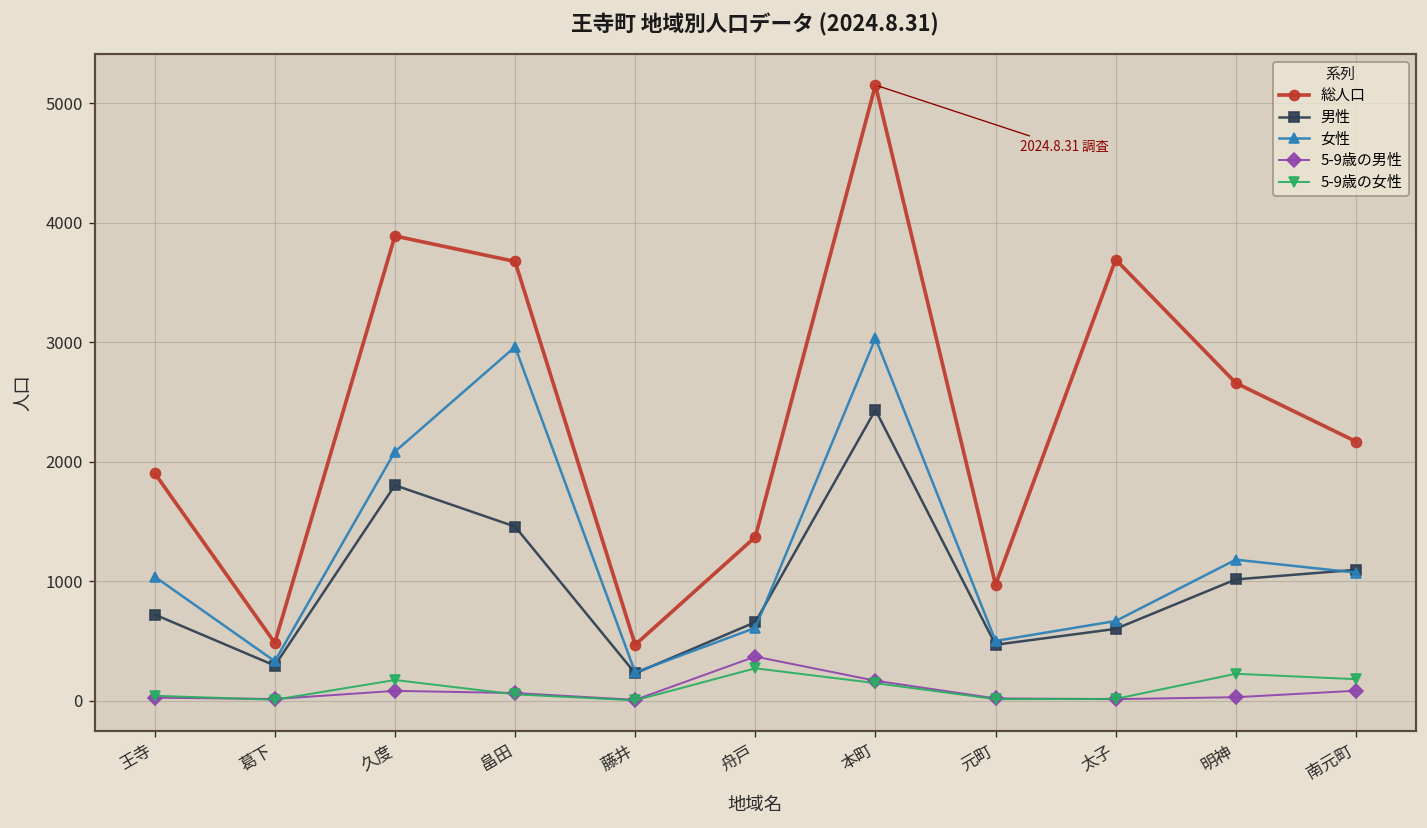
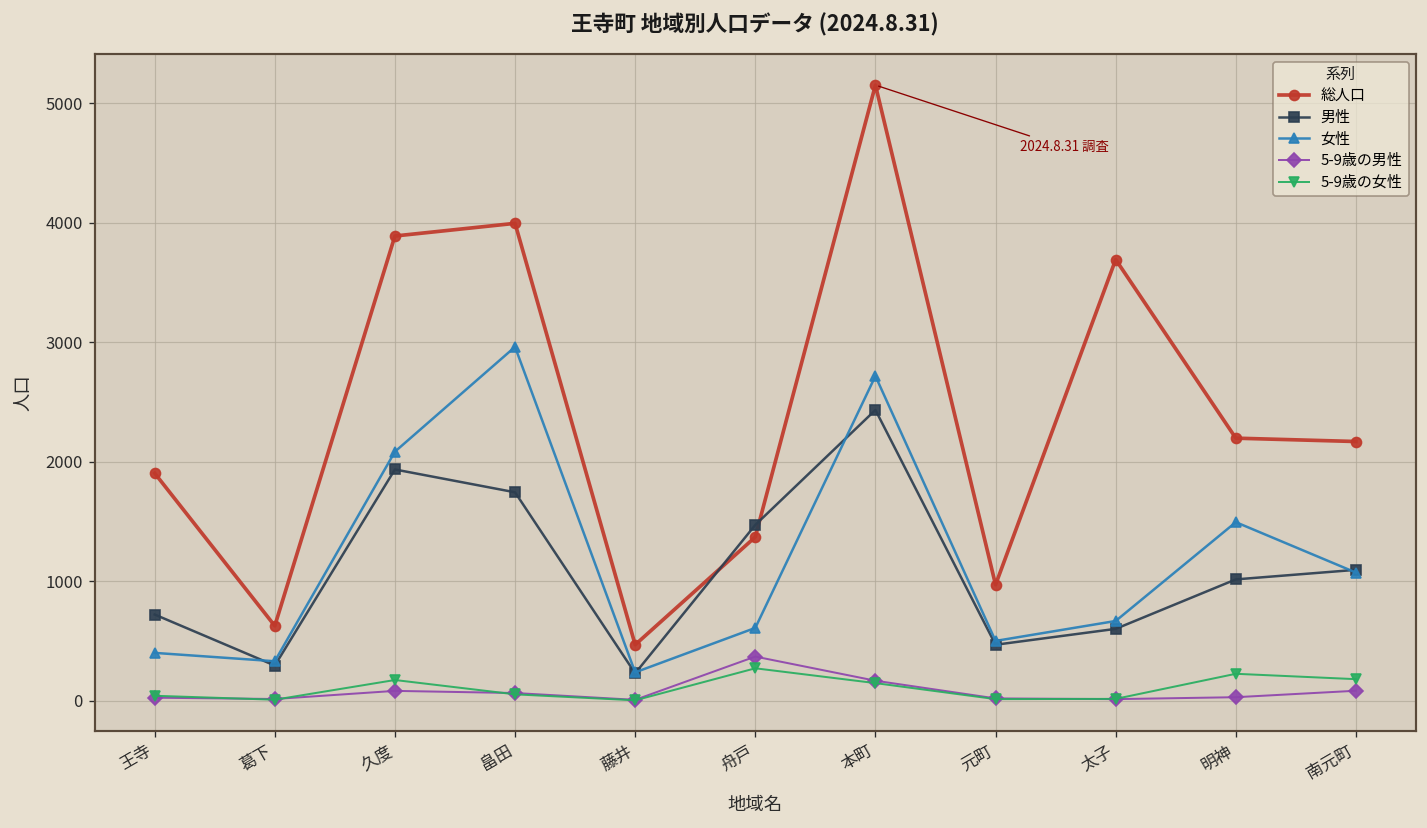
  {
    "総人口": {
      "王寺": 1900,
-     "葛下": 500,
+     "葛下": 600,
      "久度": 3900,
-     "畠田": 3700,
+     "畠田": 4000,
      "藤井": 500,
      "舟戸": 1400,
      "元町": 1000,
      "太子": 3700,
-     "明神": 2700,
+     "明神": 2200,
      "南元町": 2200
    },
    "男性": {
      "王寺": 700,
      "葛下": 300,
-     "久度": 1800,
-     "畠田": 1500,
-     "舟戸": 700,
+     "久度": 1900,
+     "畠田": 1700,
+     "舟戸": 1500,
      "本町": 2400,
      "元町": 500,
      "太子": 600,
      "明神": 1000
    },
    "女性": {
-     "王寺": 1000,
+     "王寺": 400,
      "葛下": 300,
      "久度": 2100,
      "畠田": 3000,
      "舟戸": 600,
-     "本町": 3000,
+     "本町": 2700,
      "元町": 500,
      "太子": 700,
-     "明神": 1200
+     "明神": 1500
    },
    "5-9歳の男性": {
      "久度": 100,
      "舟戸": 400,
      "明神": 0,
      "南元町": 100
    },
    "5-9歳の女性": {
      "久度": 200,
      "舟戸": 300,
      "明神": 200,
      "南元町": 200
    }
  }
